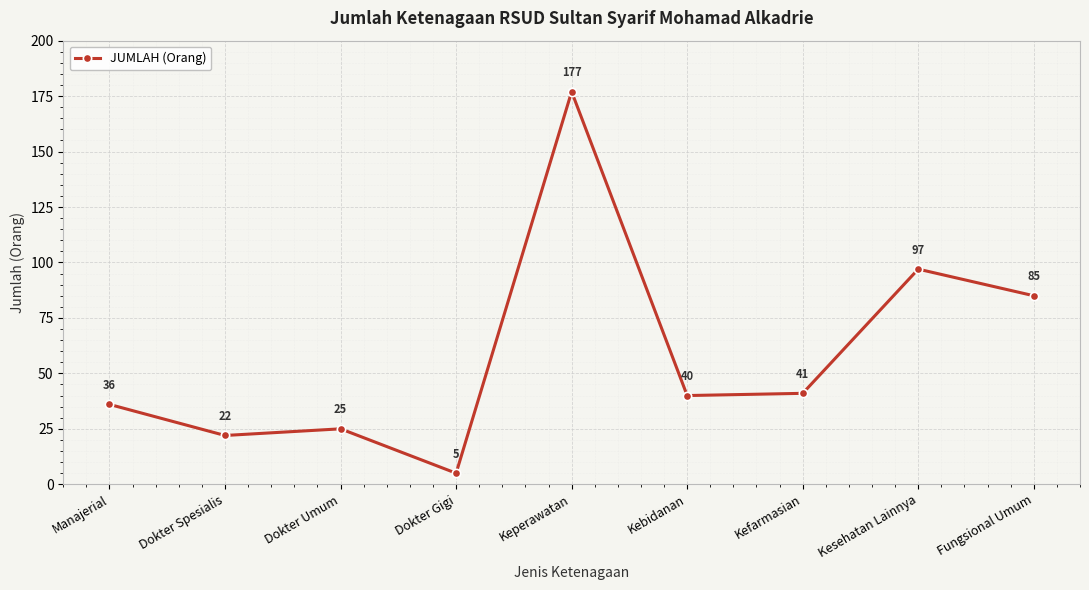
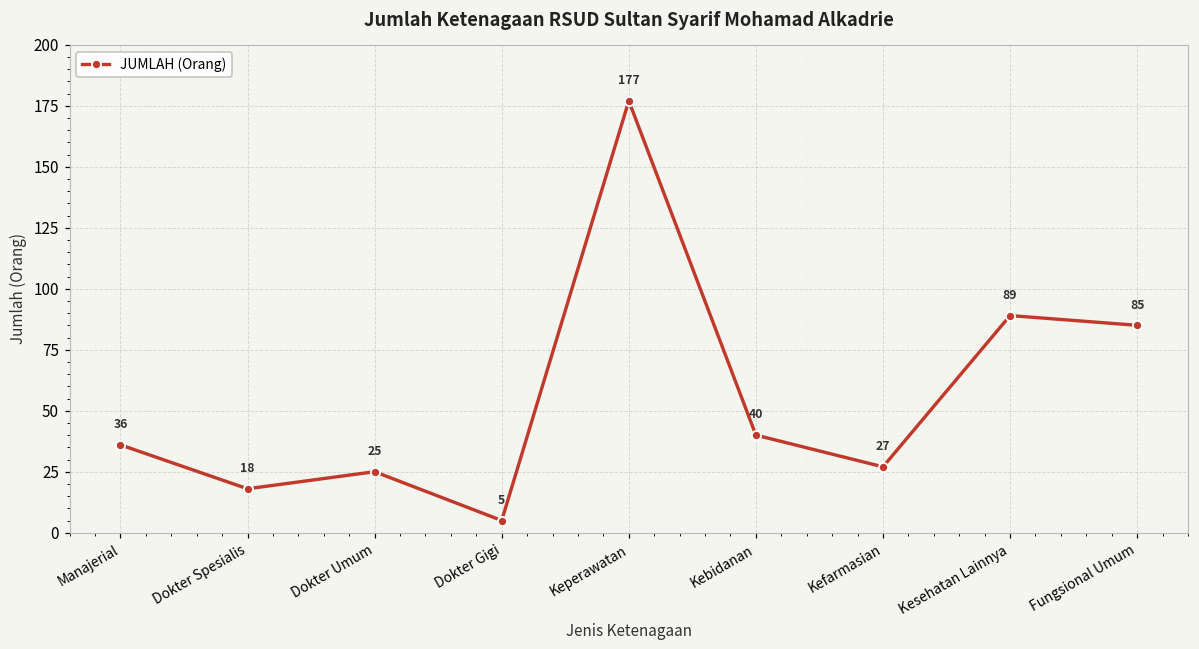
  {
    "Manajerial": 36,
-   "Dokter Spesialis": 22,
+   "Dokter Spesialis": 18,
    "Dokter Umum": 25,
    "Dokter Gigi": 5,
    "Keperawatan": 177,
    "Kebidanan": 40,
-   "Kefarmasian": 41,
-   "Kesehatan Lainnya": 97,
+   "Kefarmasian": 27,
+   "Kesehatan Lainnya": 89,
    "Fungsional Umum": 85
  }
